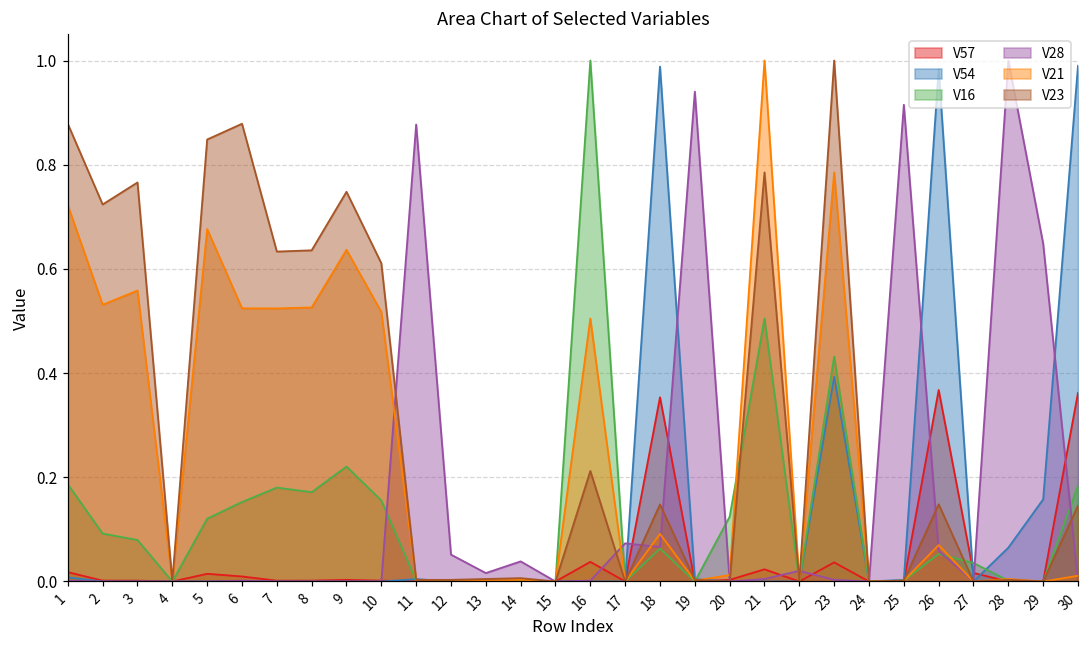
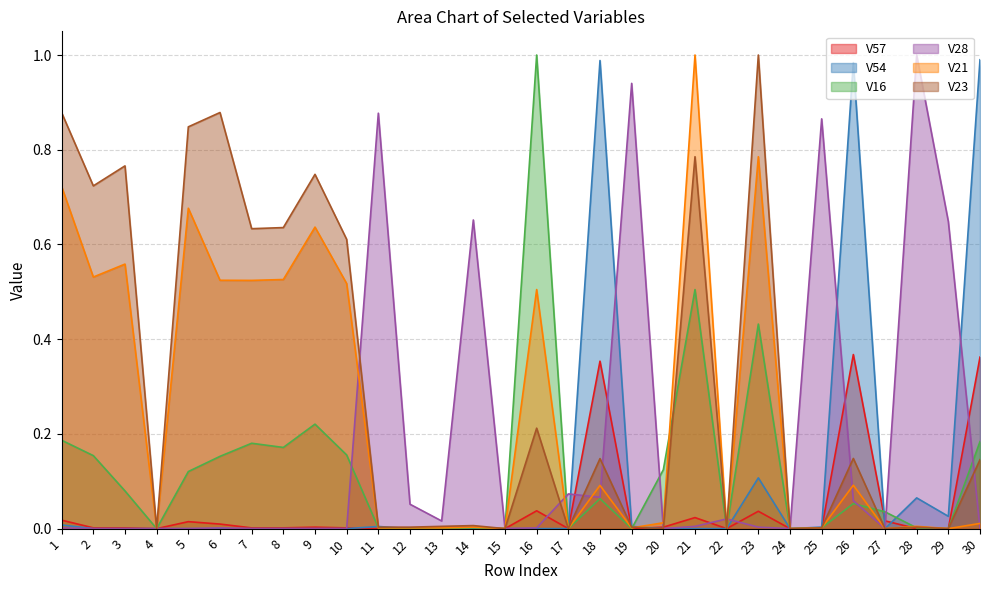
  {
    "V54": {
      "1": 0.01,
      "18": 0.99,
-     "23": 0.39,
+     "23": 0.11,
      "28": 0.06,
-     "29": 0.16,
+     "29": 0.03,
      "30": 0.99
    },
    "V16": {
      "1": 0.19,
-     "2": 0.09,
+     "2": 0.15,
      "3": 0.08,
      "5": 0.12,
      "6": 0.15,
      "7": 0.18,
      "8": 0.17,
      "9": 0.22,
      "10": 0.16,
      "16": 1.00,
      "20": 0.12,
      "21": 0.50,
      "23": 0.43,
      "26": 0.05,
      "27": 0.04,
      "30": 0.18
    },
    "V28": {
      "1": 0.00,
      "11": 0.88,
      "12": 0.05,
      "13": 0.02,
-     "14": 0.04,
+     "14": 0.65,
      "17": 0.07,
      "19": 0.94,
      "22": 0.02,
      "23": 0.00,
-     "25": 0.92,
+     "25": 0.87,
      "26": 0.06,
      "29": 0.65,
      "30": 0.00
    },
    "V21": {
      "1": 0.72,
      "2": 0.53,
      "3": 0.56,
      "5": 0.68,
      "6": 0.52,
      "7": 0.52,
      "8": 0.53,
      "9": 0.64,
      "10": 0.52,
      "16": 0.50,
      "18": 0.09,
      "20": 0.01,
      "21": 1.00,
      "23": 0.79,
-     "26": 0.07,
+     "26": 0.09,
      "30": 0.01
    }
  }
